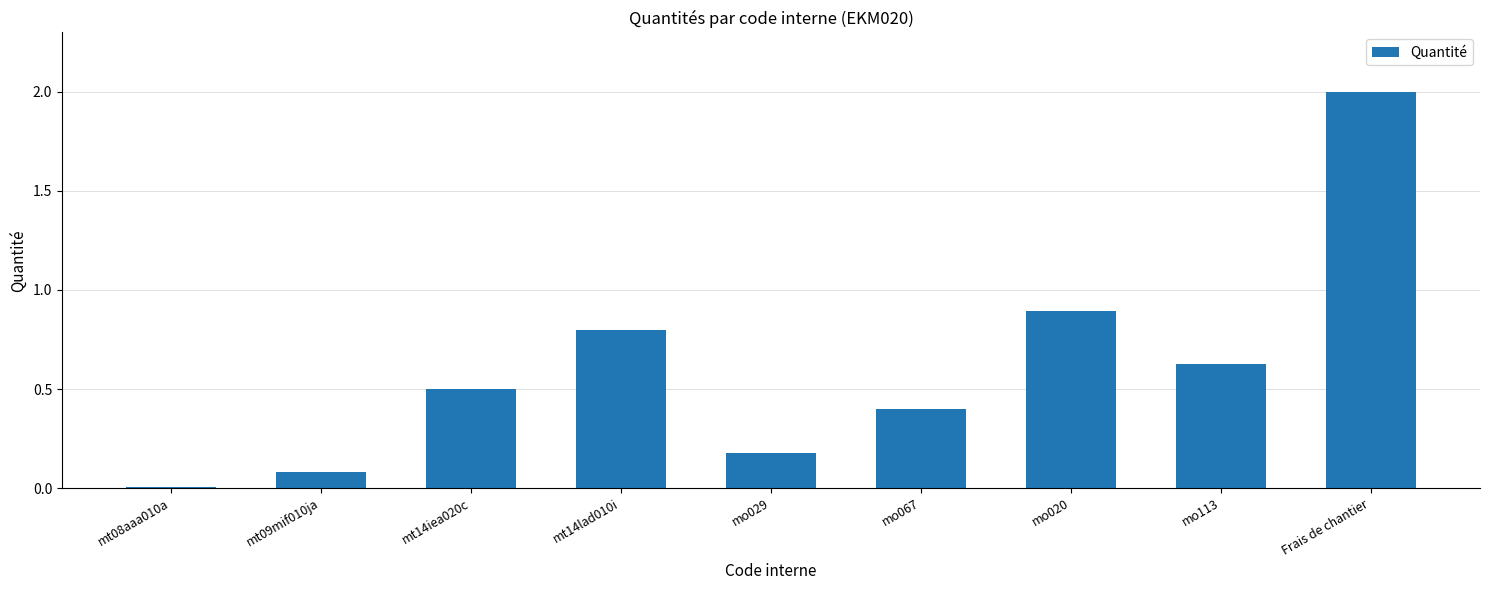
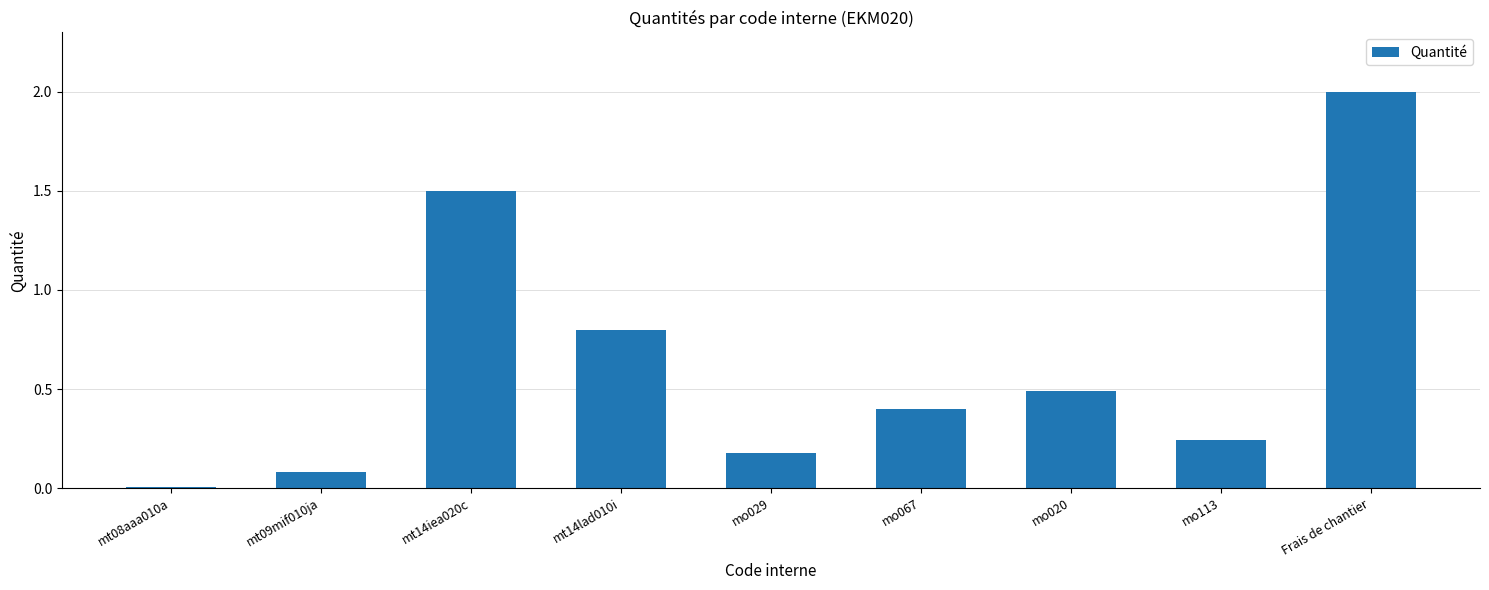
  {
    "mt09mif010ja": 0.08,
-   "mt14iea020c": 0.5,
+   "mt14iea020c": 1.5,
    "mt14lad010i": 0.80,
    "mo029": 0.18,
    "mo067": 0.40,
-   "mo020": 0.89,
-   "mo113": 0.63,
+   "mo020": 0.49,
+   "mo113": 0.25,
    "Frais de chantier": 2.00
  }
